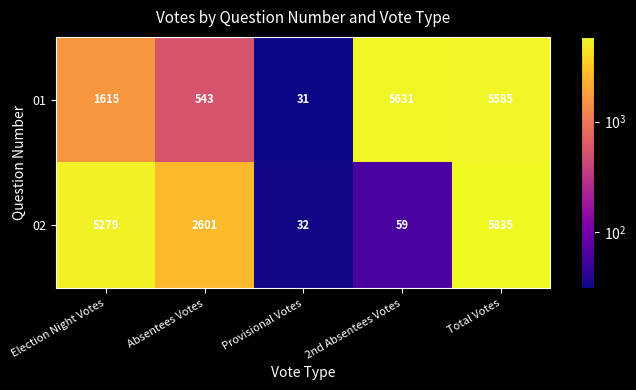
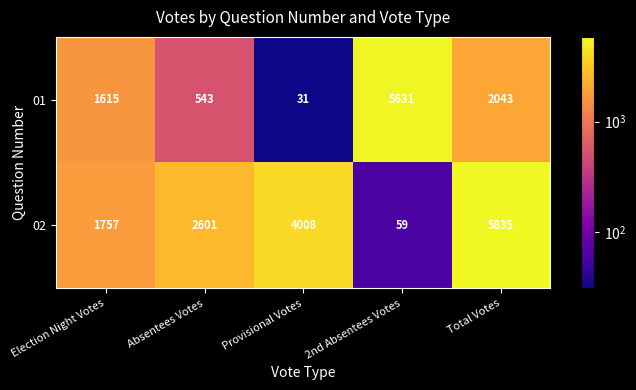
  {
    "01": {
      "Election Night Votes": 1615,
      "Absentees Votes": 543,
      "Provisional Votes": 31,
      "2nd Absentees Votes": 5631,
-     "Total Votes": 5585
+     "Total Votes": 2043
    },
    "02": {
-     "Election Night Votes": 5279,
+     "Election Night Votes": 1757,
      "Absentees Votes": 2601,
-     "Provisional Votes": 32,
+     "Provisional Votes": 4008,
      "2nd Absentees Votes": 59,
      "Total Votes": 5835
    }
  }
